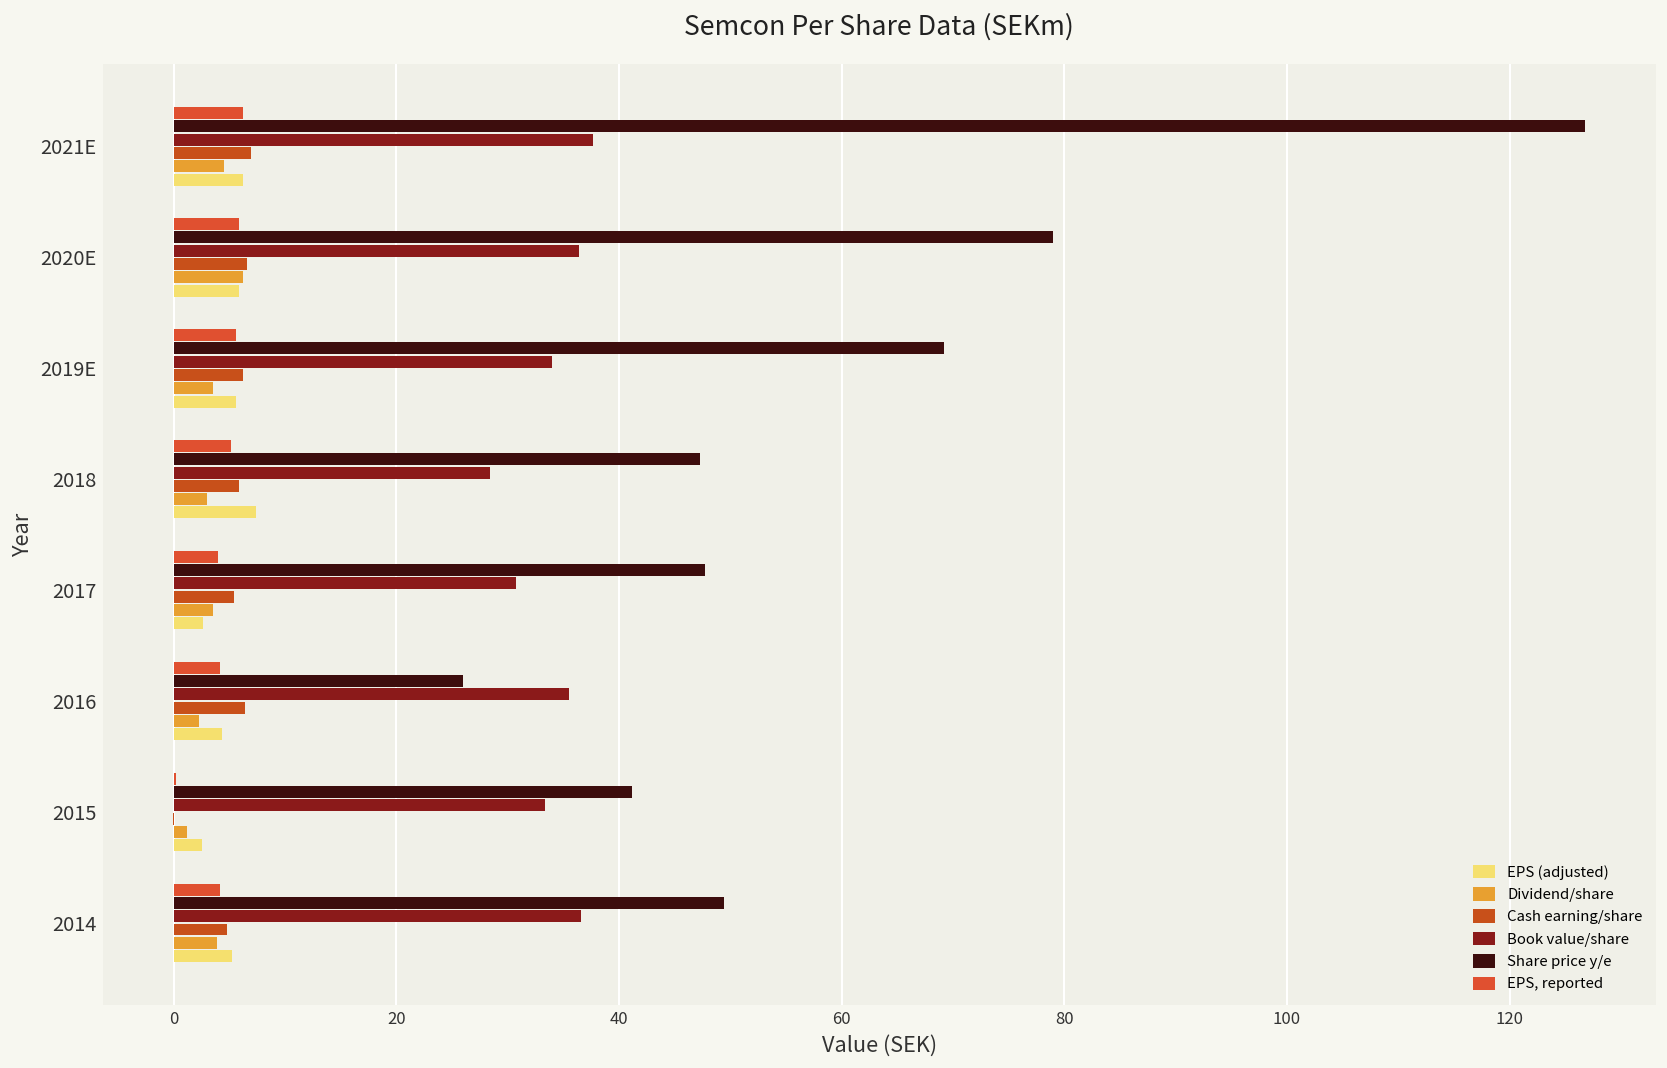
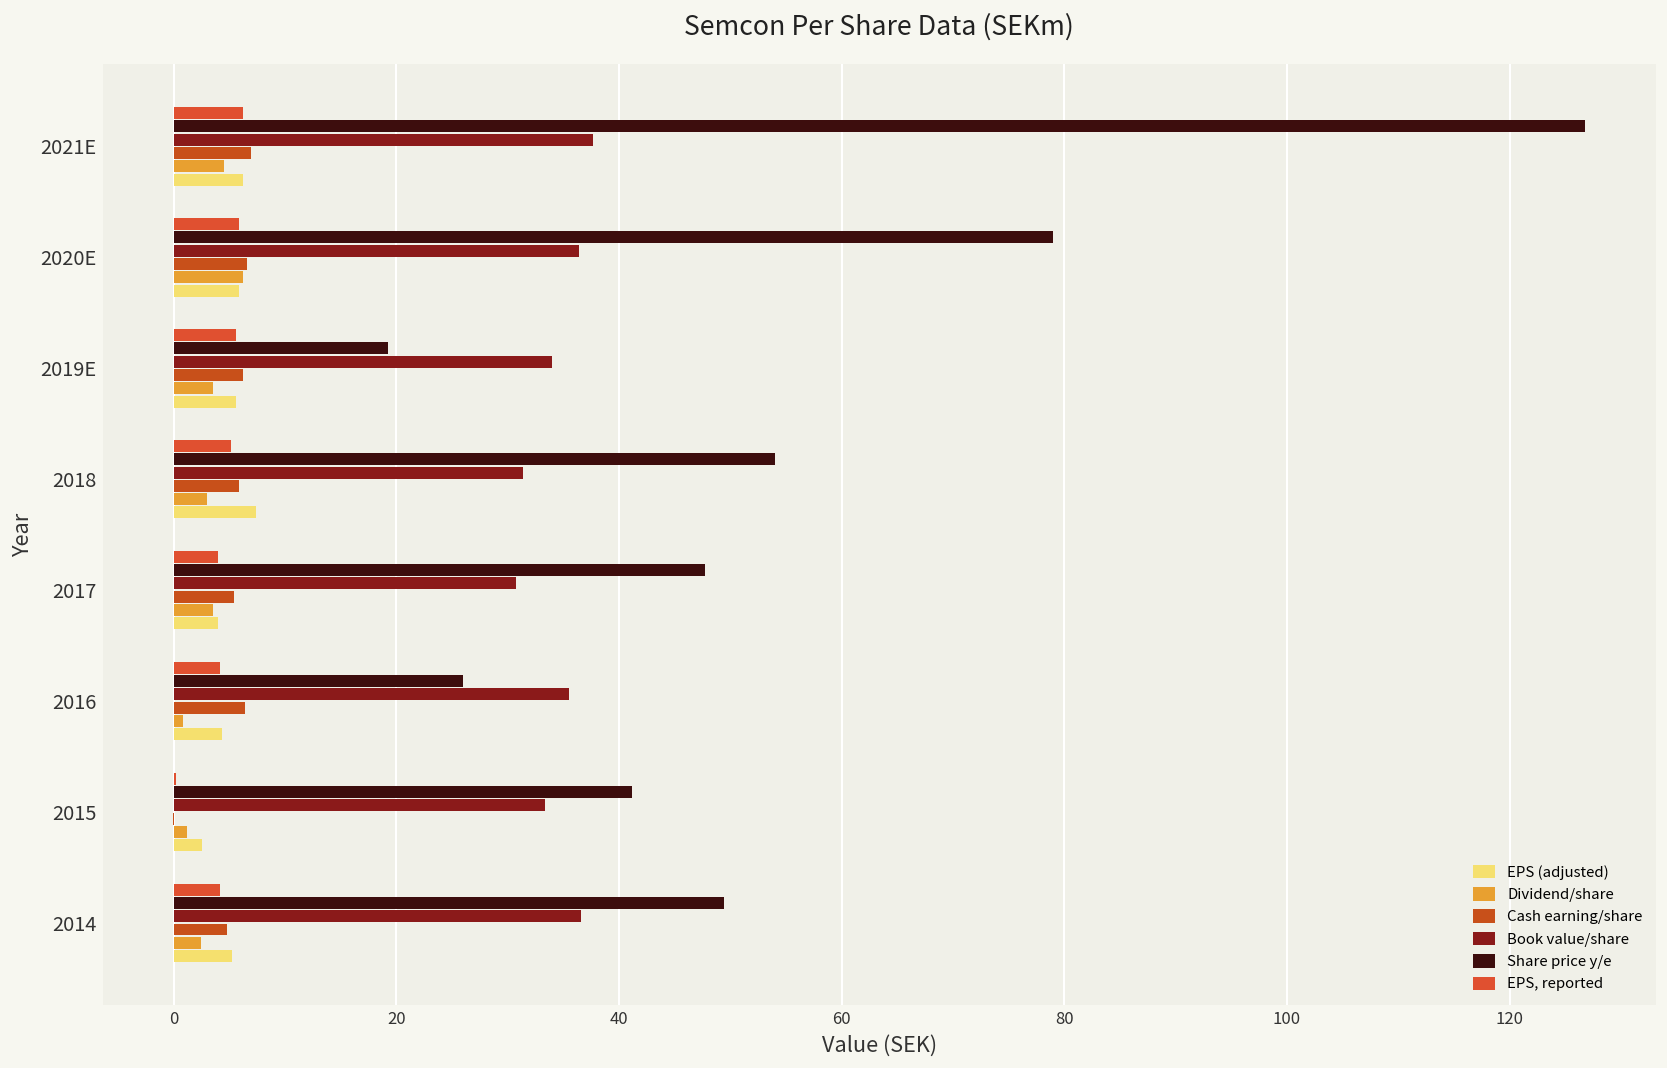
  {
    "EPS (adjusted)": {
      "2021E": 6,
      "2020E": 6,
      "2019E": 6,
      "2018": 7,
-     "2017": 3,
+     "2017": 4,
      "2016": 4,
      "2015": 3,
      "2014": 5
    },
    "Dividend/share": {
      "2021E": 5,
      "2020E": 6,
      "2019E": 4,
      "2018": 3,
      "2017": 4,
-     "2016": 2,
+     "2016": 1,
      "2015": 1,
-     "2014": 4
+     "2014": 3
    },
    "Book value/share": {
      "2021E": 38,
      "2020E": 36,
      "2019E": 34,
-     "2018": 28,
+     "2018": 31,
      "2017": 31,
      "2016": 35,
      "2015": 33,
      "2014": 37
    },
    "Share price y/e": {
      "2021E": 127,
      "2020E": 79,
-     "2019E": 69,
-     "2018": 47,
+     "2019E": 19,
+     "2018": 54,
      "2017": 48,
      "2016": 26,
      "2015": 41,
      "2014": 49
    }
  }
